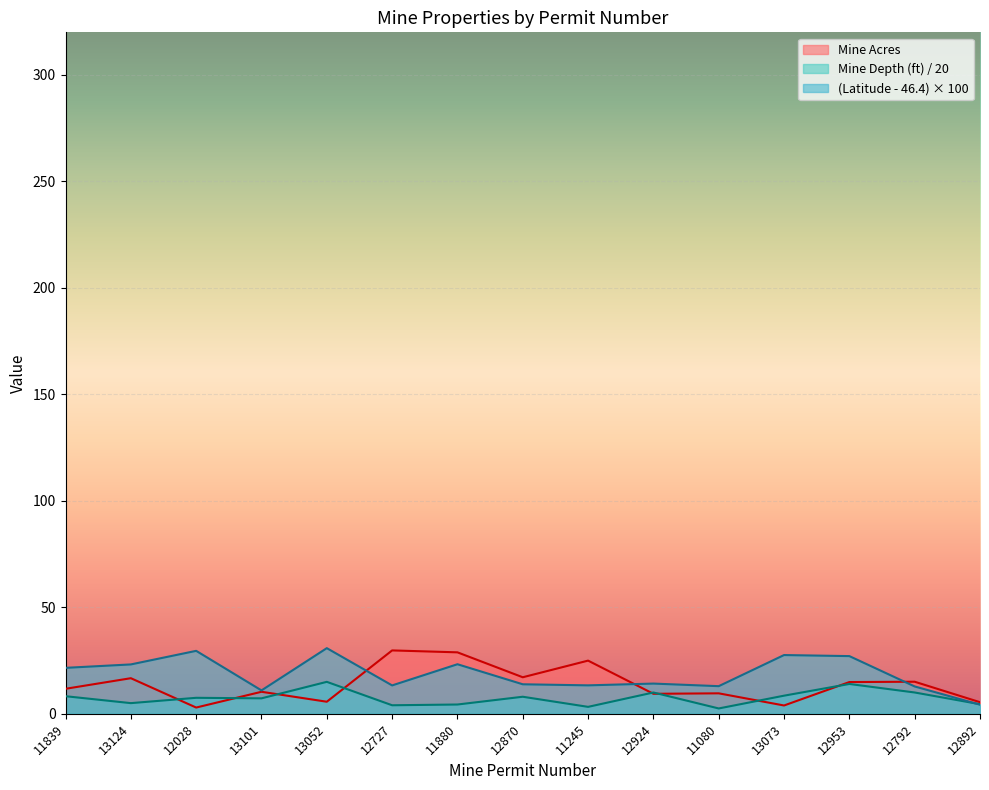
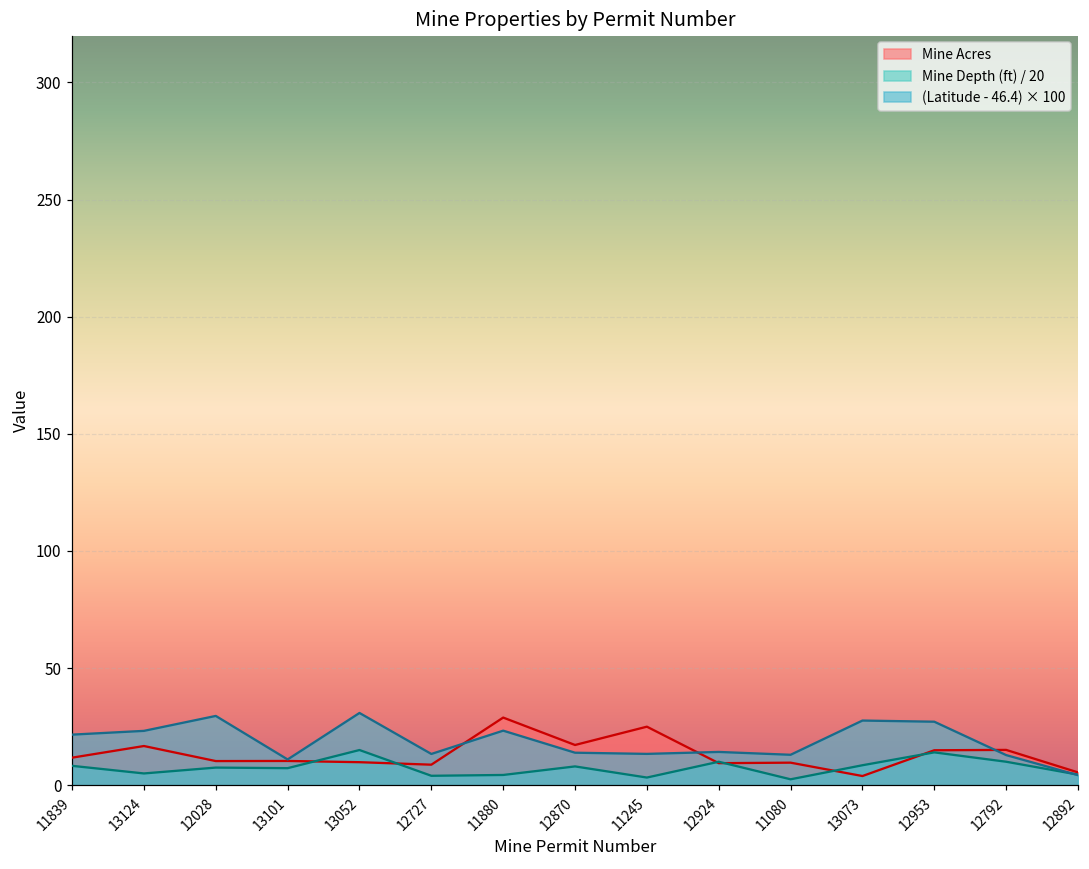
  {
    "Mine Acres": {
      "11839": 12,
      "13124": 17,
-     "12028": 3,
-     "13052": 6,
-     "12727": 30,
+     "12028": 10,
+     "13052": 10,
+     "12727": 9,
      "11880": 29,
      "12870": 17,
      "11245": 25,
      "11080": 10,
      "13073": 4,
      "12792": 15
    }
  }
